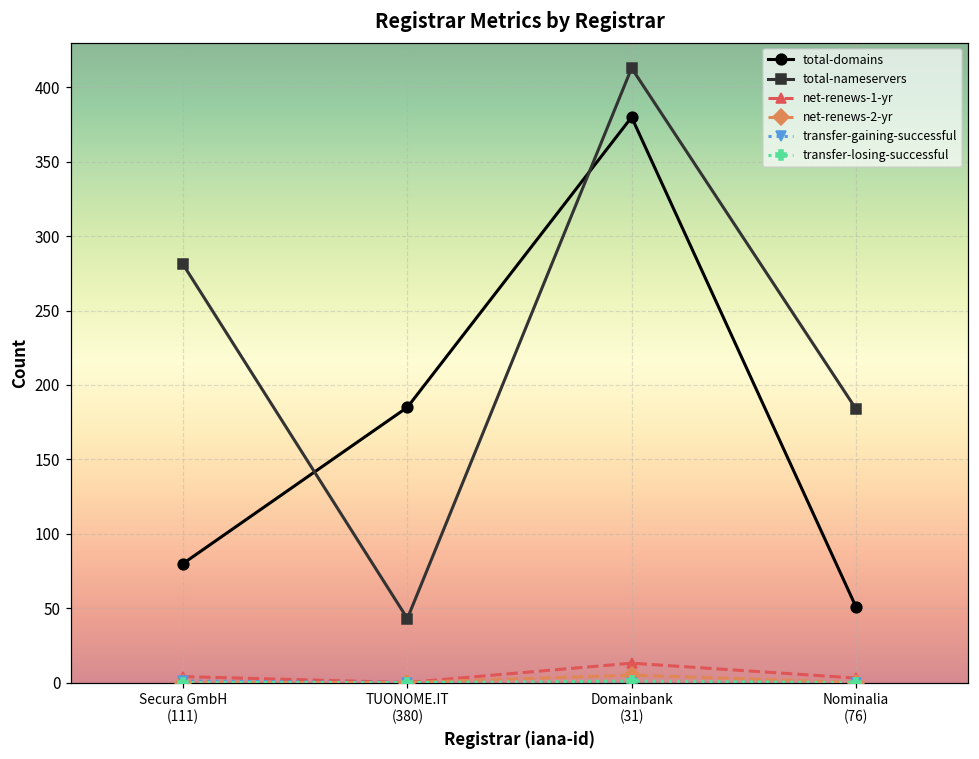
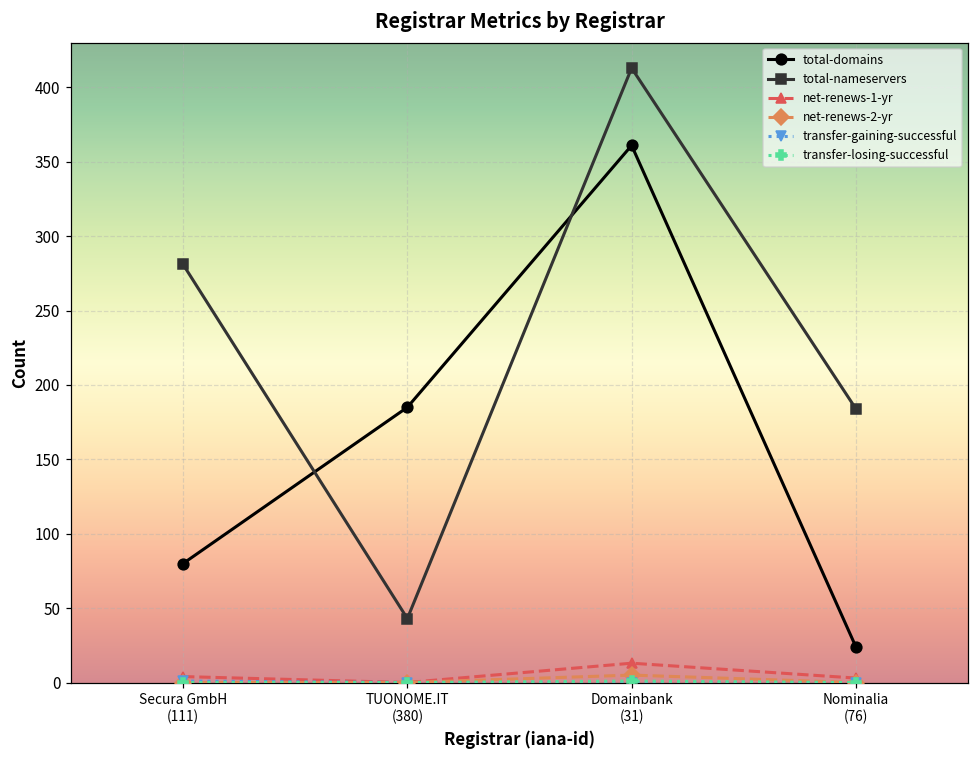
  {
    "total-domains": {
      "Secura GmbH (111)": 80,
      "TUONOME.IT (380)": 185,
-     "Domainbank (31)": 380,
-     "Nominalia (76)": 51
+     "Domainbank (31)": 361,
+     "Nominalia (76)": 24
    },
    "total-nameservers": {
      "Secura GmbH (111)": 281,
      "TUONOME.IT (380)": 43,
      "Domainbank (31)": 413,
      "Nominalia (76)": 184
    }
  }
